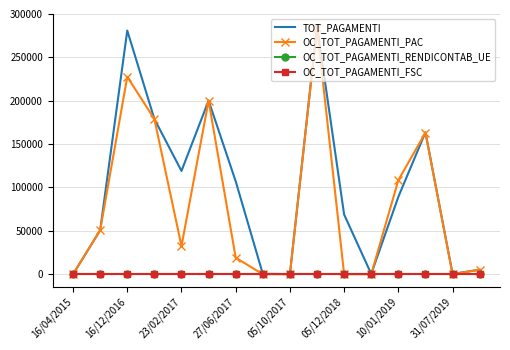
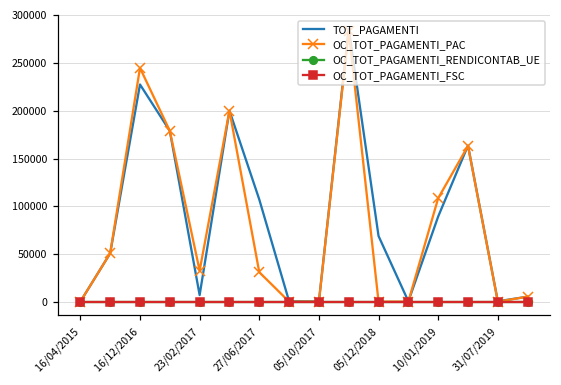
  {
    "TOT_PAGAMENTI": {
-     "16/12/2016": 280000,
-     "23/02/2017": 120000,
+     "16/12/2016": 230000,
+     "23/02/2017": 10000,
      "27/06/2017": 110000,
      "05/12/2018": 70000,
      "10/01/2019": 90000
    },
    "OC_TOT_PAGAMENTI_PAC": {
-     "16/12/2016": 230000,
+     "16/12/2016": 240000,
      "23/02/2017": 30000,
-     "27/06/2017": 20000,
+     "27/06/2017": 30000,
      "10/01/2019": 110000
    },
    "OC_TOT_PAGAMENTI_FSC": {
      "16/12/2016": 0,
      "23/02/2017": 0,
      "27/06/2017": 0,
      "10/01/2019": 0
    }
  }
